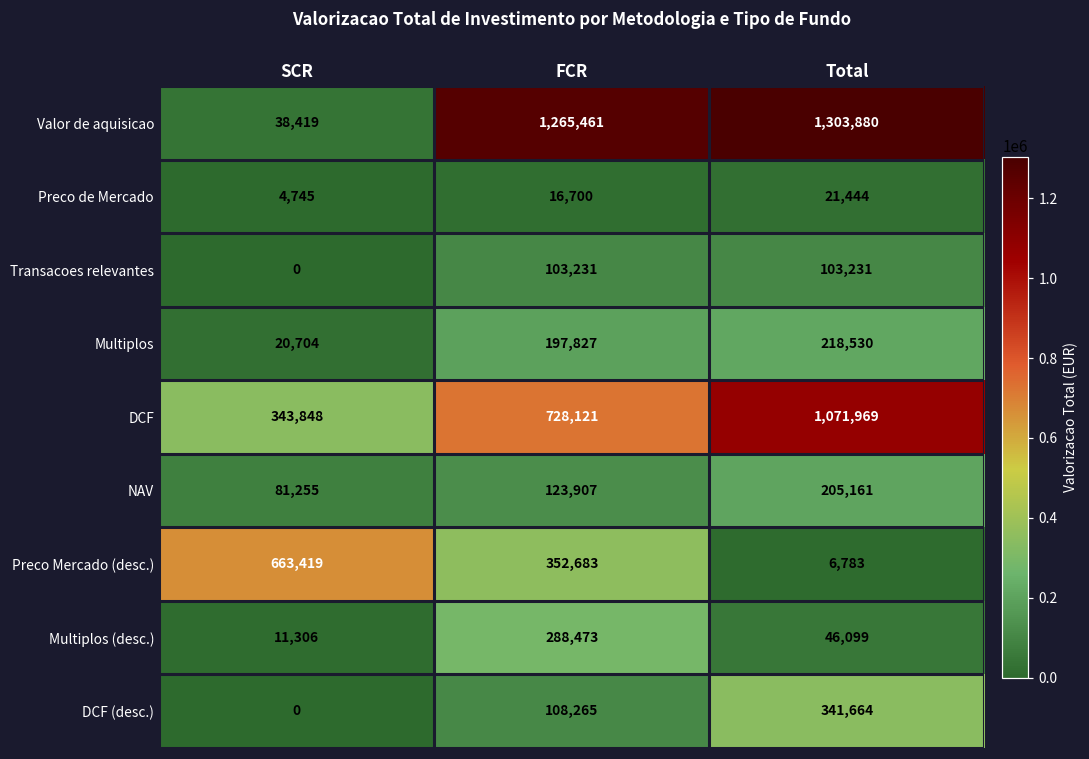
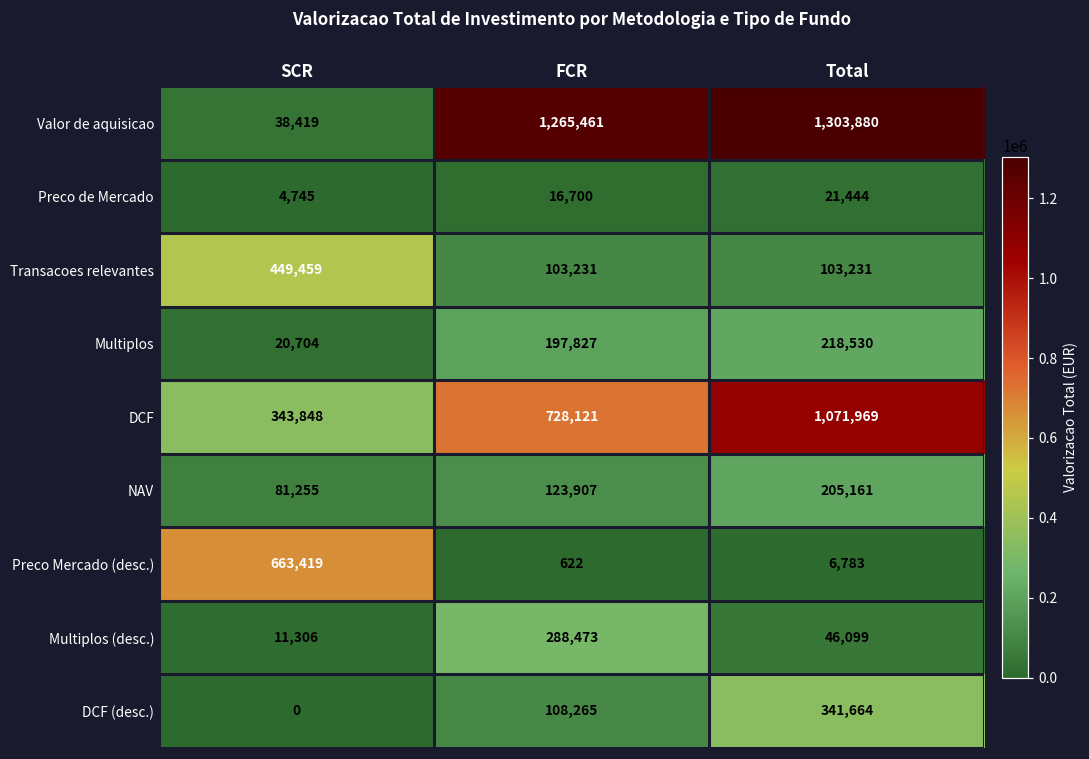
  {
    "Valor de aquisicao": {
      "SCR": "38,419",
      "FCR": "1,265,461",
      "Total": "1,303,880"
    },
    "Preco de Mercado": {
      "SCR": "4,745",
      "FCR": "16,700",
      "Total": "21,444"
    },
    "Transacoes relevantes": {
-     "SCR": "0",
+     "SCR": "449,459",
      "FCR": "103,231",
      "Total": "103,231"
    },
    "Multiplos": {
      "SCR": "20,704",
      "FCR": "197,827",
      "Total": "218,530"
    },
    "DCF": {
      "SCR": "343,848",
      "FCR": "728,121",
      "Total": "1,071,969"
    },
    "NAV": {
      "SCR": "81,255",
      "FCR": "123,907",
      "Total": "205,161"
    },
    "Preco Mercado (desc.)": {
      "SCR": "663,419",
-     "FCR": "352,683",
+     "FCR": "622",
      "Total": "6,783"
    },
    "Multiplos (desc.)": {
      "SCR": "11,306",
      "FCR": "288,473",
      "Total": "46,099"
    },
    "DCF (desc.)": {
      "SCR": "0",
      "FCR": "108,265",
      "Total": "341,664"
    }
  }
